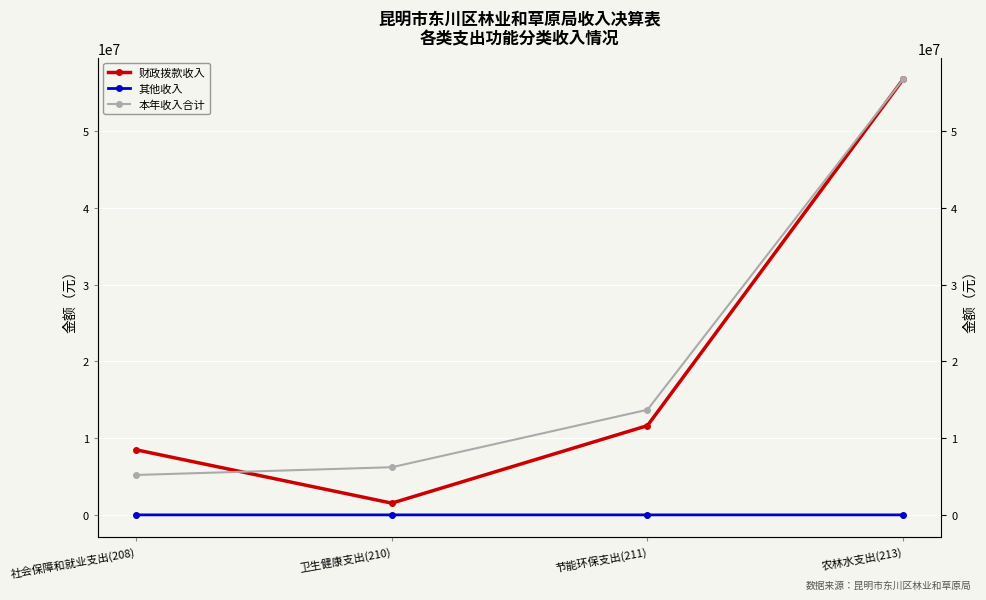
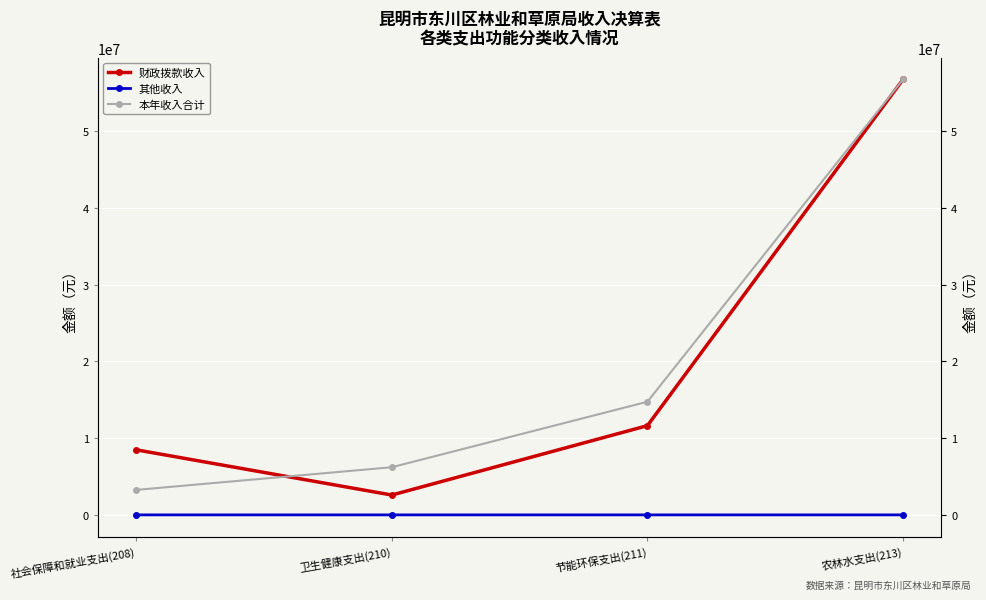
  {
    "财政拨款收入": {
      "社会保障和就业支出(208)": 8000000,
-     "卫生健康支出(210)": 2000000,
+     "卫生健康支出(210)": 3000000,
      "节能环保支出(211)": 12000000
    },
    "其他收入": {
      "社会保障和就业支出(208)": 0,
      "卫生健康支出(210)": 0,
      "节能环保支出(211)": 0,
      "农林水支出(213)": 0
    },
    "本年收入合计": {
-     "社会保障和就业支出(208)": 5000000,
+     "社会保障和就业支出(208)": 3000000,
      "卫生健康支出(210)": 6000000,
-     "节能环保支出(211)": 14000000
+     "节能环保支出(211)": 15000000
    }
  }
